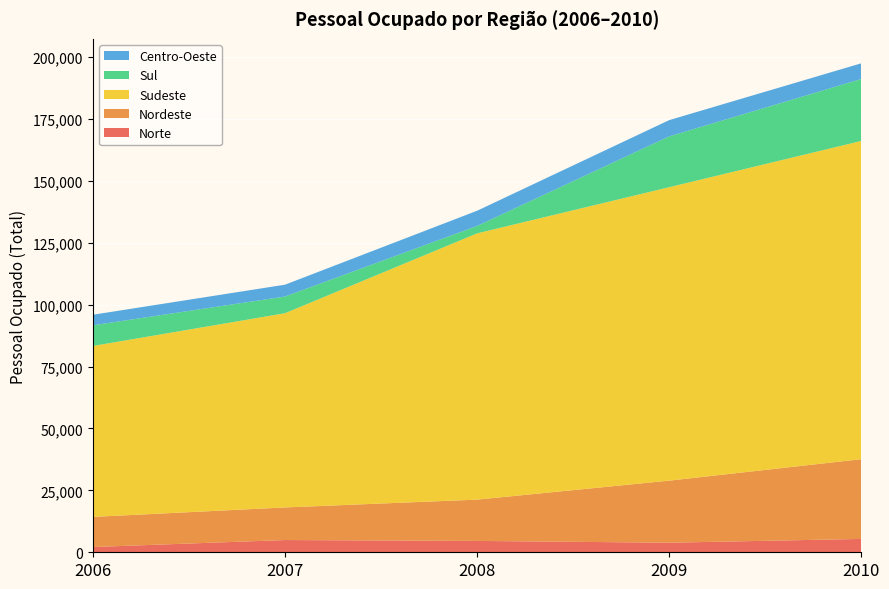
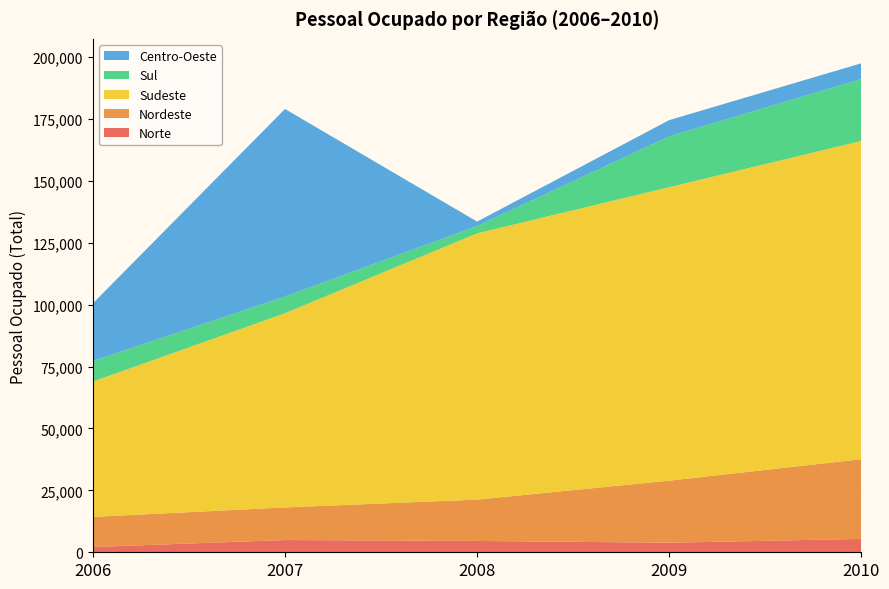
  {
    "Sudeste": {
-     "2006": "69,000",
+     "2006": "55,000",
      "2007": "78,000",
      "2008": "107,000",
      "2009": "118,000",
      "2010": "128,000"
    },
    "Sul": {
      "2006": "8,000",
      "2007": "7,000",
      "2008": "3,000",
      "2009": "21,000",
      "2010": "25,000"
    },
    "Centro-Oeste": {
-     "2006": "4,000",
-     "2007": "5,000",
-     "2008": "6,000",
+     "2006": "23,000",
+     "2007": "76,000",
+     "2008": "2,000",
      "2009": "7,000",
      "2010": "6,000"
    }
  }
